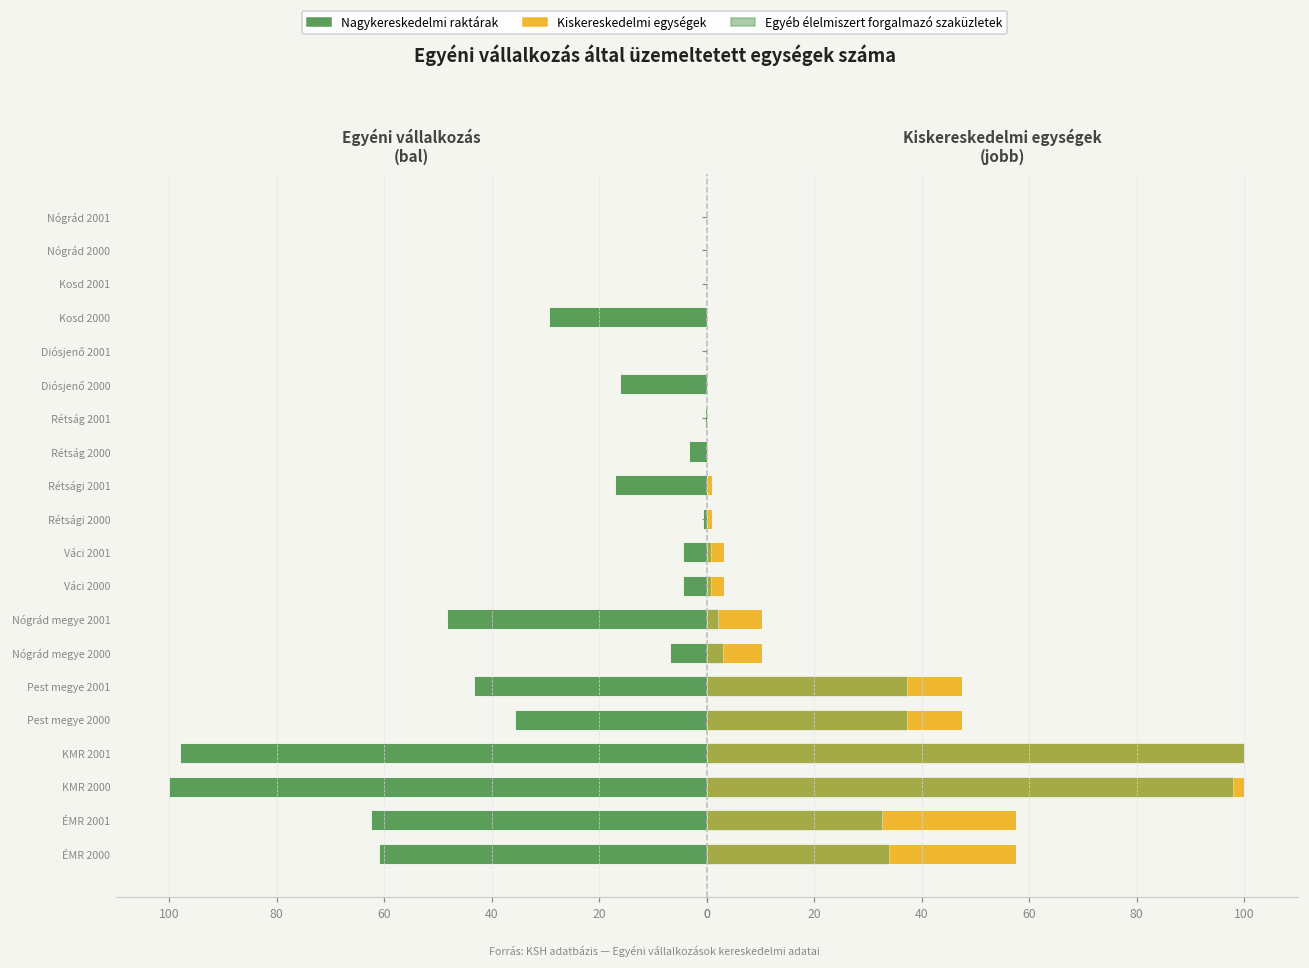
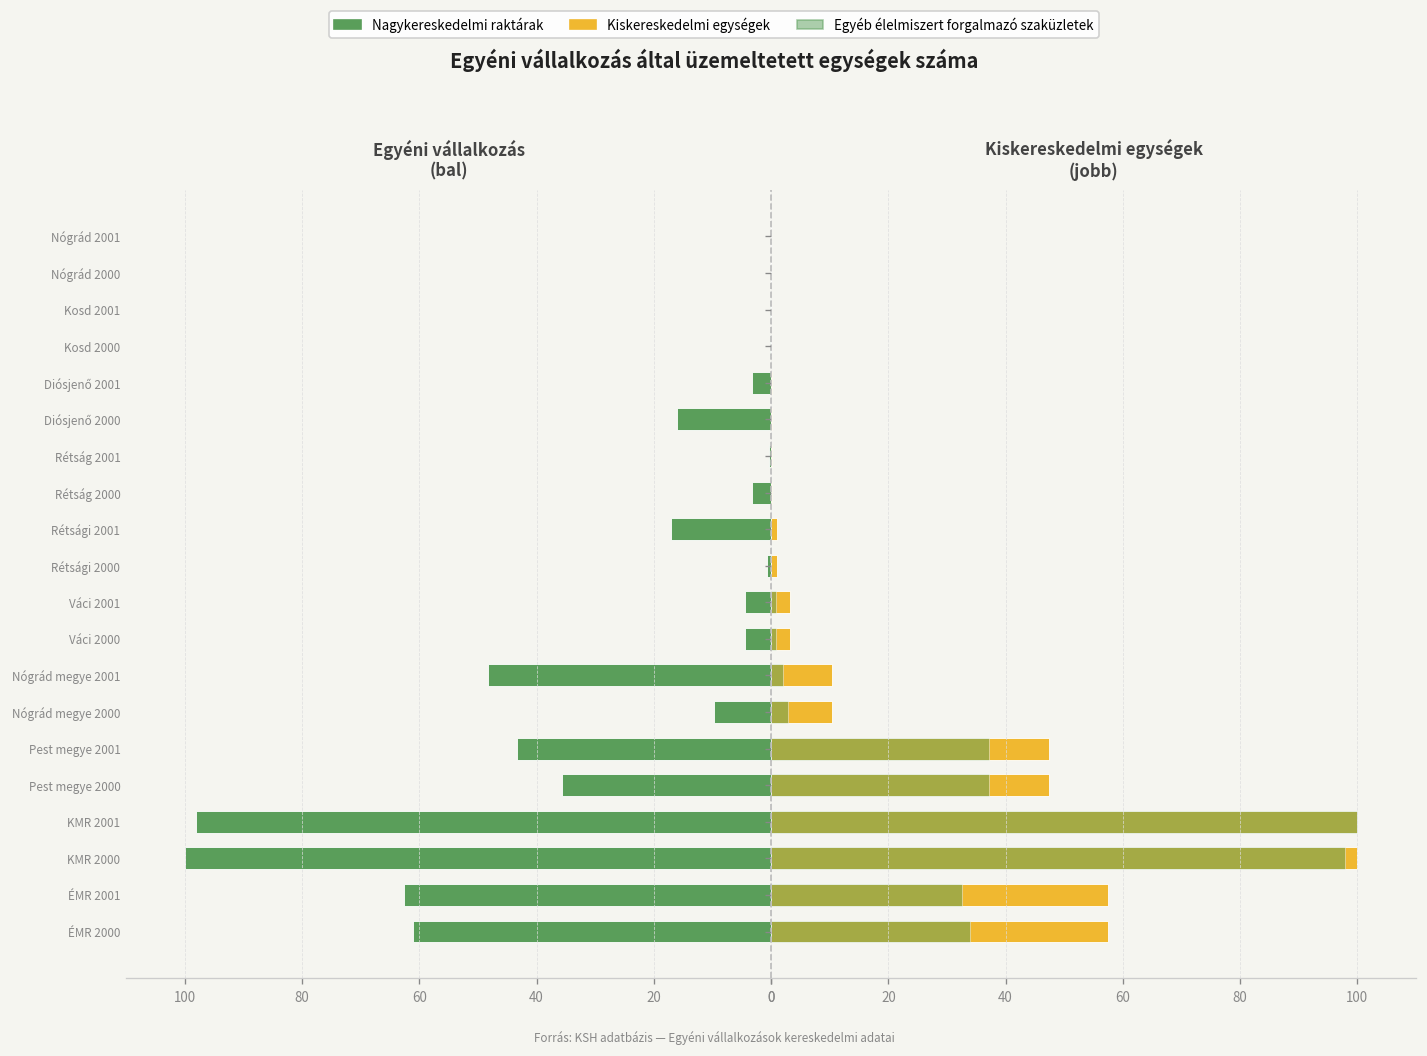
  {
    "Egyéni vállalkozás (bal)": {
      "Nógrád 2001": 0,
      "Nógrád 2000": 0,
-     "Kosd 2000": 29,
-     "Diósjenő 2001": 0,
+     "Kosd 2000": 0,
+     "Diósjenő 2001": 3,
      "Diósjenő 2000": 16,
      "Rétság 2000": 3,
      "Rétsági 2001": 17,
      "Rétsági 2000": 1,
      "Váci 2001": 4,
      "Váci 2000": 4,
      "Nógrád megye 2001": 48,
-     "Nógrád megye 2000": 7,
+     "Nógrád megye 2000": 10,
      "Pest megye 2001": 43,
      "Pest megye 2000": 36,
      "KMR 2001": 98,
      "KMR 2000": 100,
      "ÉMR 2001": 63,
      "ÉMR 2000": 61
    }
  }
